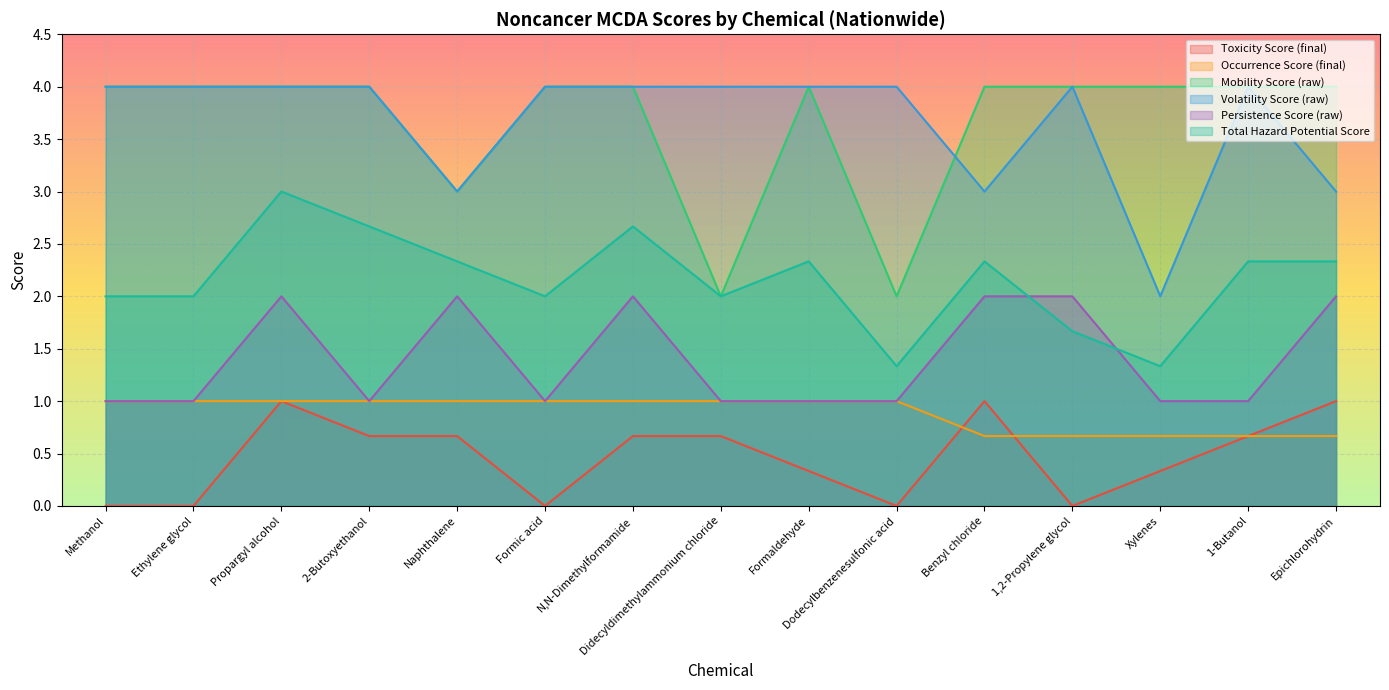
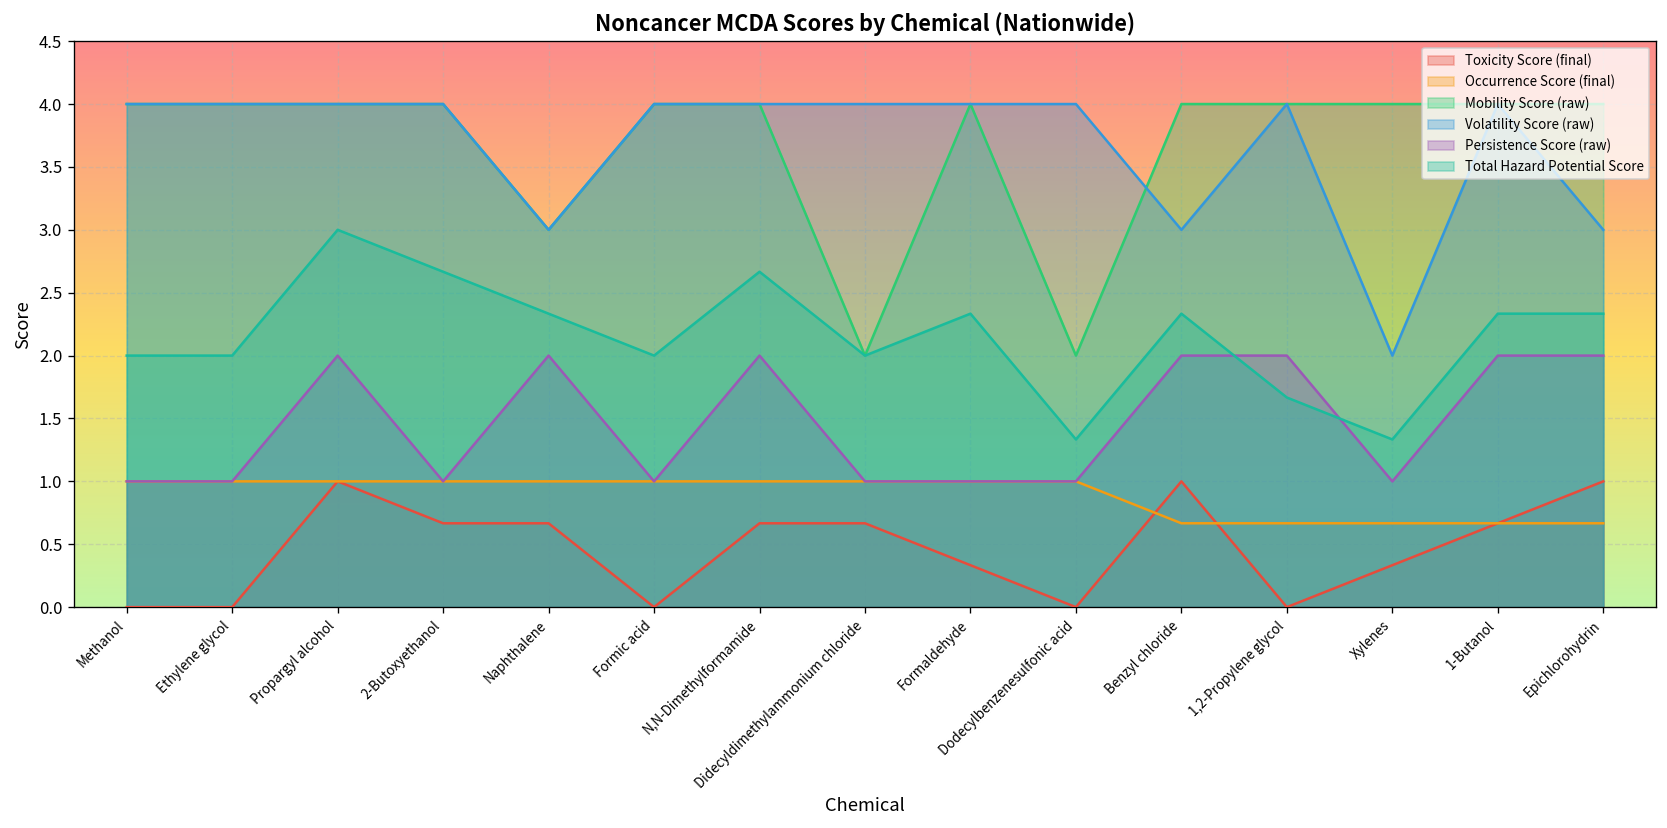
  {
    "Persistence Score (raw)": {
      "Propargyl alcohol": 2,
      "Naphthalene": 2,
      "N,N-Dimethylformamide": 2,
      "Benzyl chloride": 2,
      "1,2-Propylene glycol": 2,
      "Xylenes": 1,
-     "1-Butanol": 1,
+     "1-Butanol": 2,
      "Epichlorohydrin": 2
    }
  }
